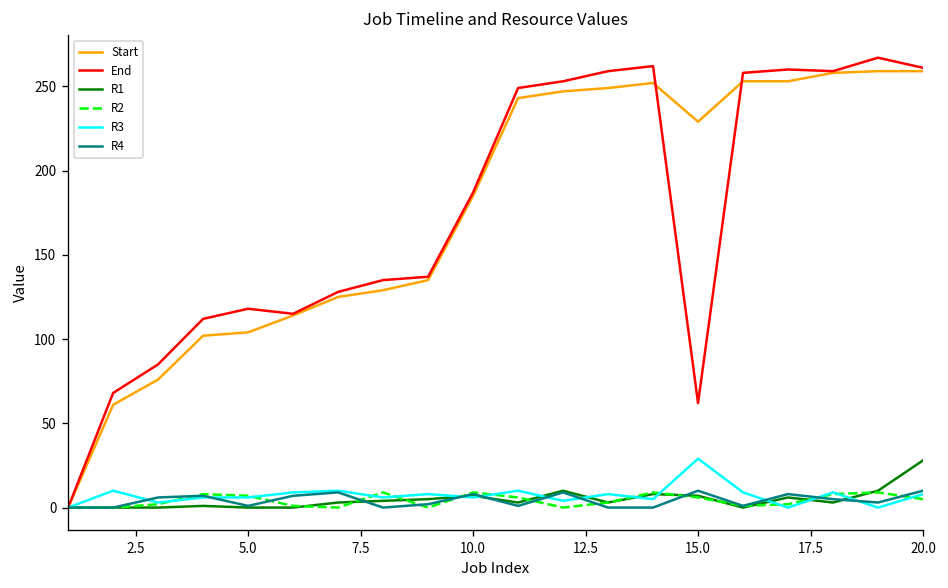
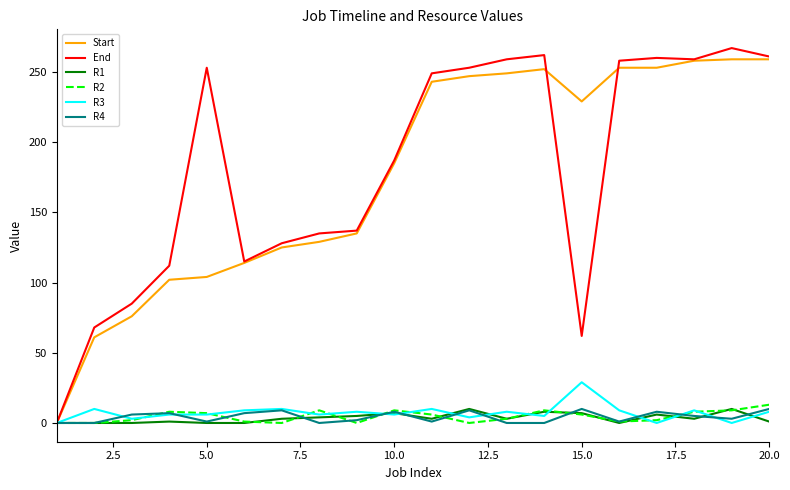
  {
    "Start": {
      "5.0": 104,
      "10.0": 185,
      "15.0": 229,
      "20.0": 259
    },
    "End": {
-     "5.0": 118,
+     "5.0": 253,
      "10.0": 187,
      "15.0": 62,
      "20.0": 261
    },
    "R1": {
-     "20.0": 28
+     "20.0": 1
    },
    "R2": {
-     "20.0": 5
+     "20.0": 13
    },
    "R3": {
      "15.0": 29,
      "20.0": 8
    },
    "R4": {
      "15.0": 10,
      "20.0": 10
    }
  }
